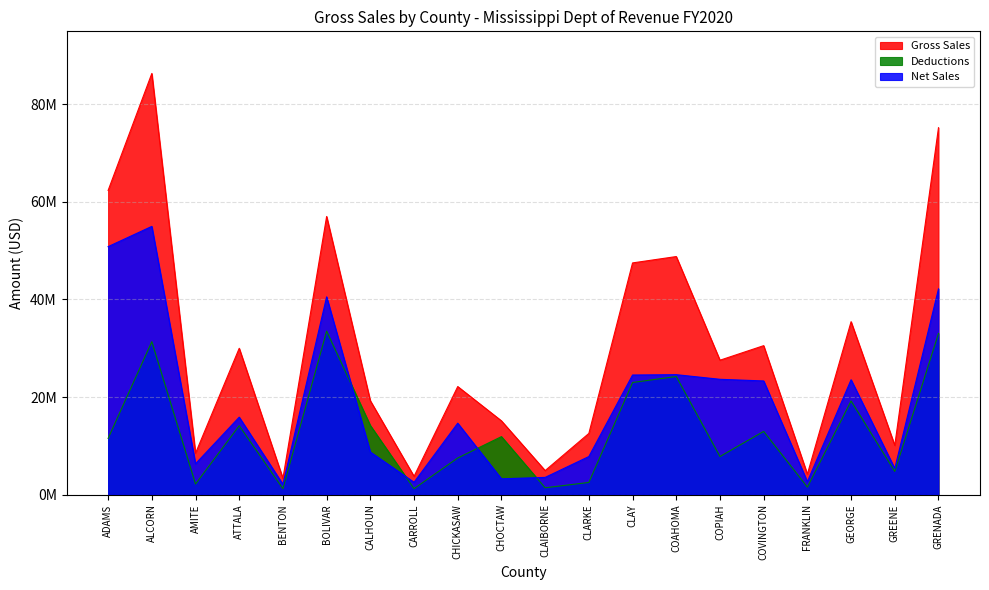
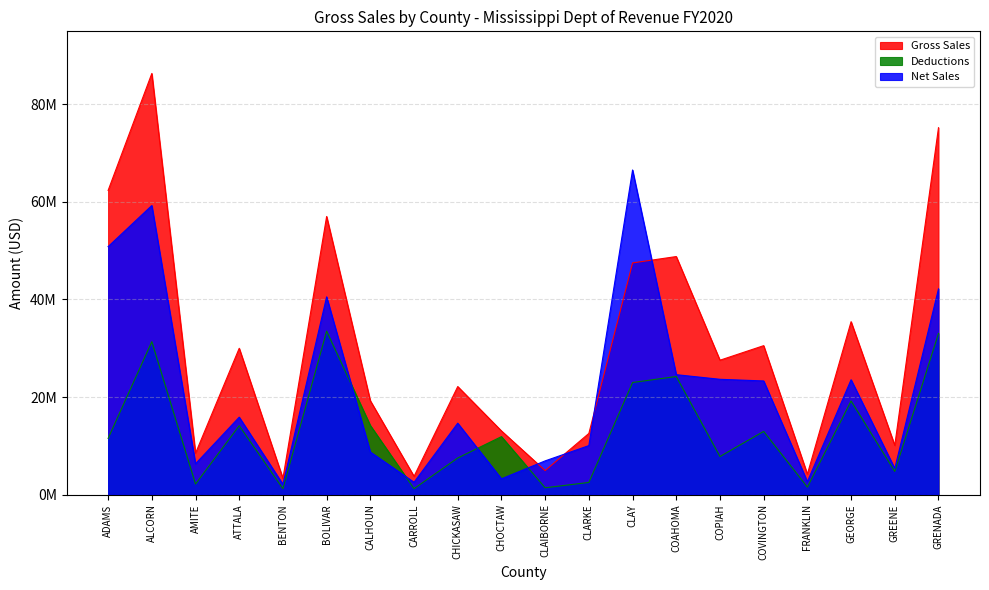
  {
    "Gross Sales": {
      "ADAMS": 62000000,
      "ALCORN": 86000000,
      "AMITE": 8000000,
      "ATTALA": 30000000,
      "BENTON": 3000000,
      "BOLIVAR": 57000000,
      "CALHOUN": 19000000,
      "CARROLL": 4000000,
      "CHICKASAW": 22000000,
-     "CHOCTAW": 15000000,
+     "CHOCTAW": 13000000,
      "CLAIBORNE": 5000000,
      "CLARKE": 13000000,
      "CLAY": 47000000,
      "COAHOMA": 49000000,
      "COPIAH": 28000000,
      "COVINGTON": 31000000,
      "FRANKLIN": 4000000,
      "GEORGE": 35000000,
      "GREENE": 10000000,
      "GRENADA": 75000000
    },
    "Deductions": {
      "ADAMS": 12000000,
      "ALCORN": 31000000,
      "AMITE": 2000000,
      "ATTALA": 14000000,
      "BENTON": 1000000,
      "BOLIVAR": 34000000,
      "CALHOUN": 14000000,
      "CARROLL": 1000000,
      "CHICKASAW": 8000000,
      "CHOCTAW": 12000000,
      "CLAIBORNE": 1000000,
      "CLARKE": 2000000,
      "CLAY": 23000000,
      "COPIAH": 8000000,
      "COVINGTON": 13000000,
      "FRANKLIN": 2000000,
      "GEORGE": 19000000,
      "GREENE": 5000000,
      "GRENADA": 33000000
    },
    "Net Sales": {
      "ADAMS": 51000000,
-     "ALCORN": 55000000,
+     "ALCORN": 59000000,
      "AMITE": 6000000,
      "ATTALA": 16000000,
      "BENTON": 2000000,
      "BOLIVAR": 41000000,
      "CALHOUN": 9000000,
      "CARROLL": 3000000,
      "CHICKASAW": 15000000,
      "CHOCTAW": 3000000,
-     "CLAIBORNE": 4000000,
-     "CLARKE": 8000000,
-     "CLAY": 25000000,
+     "CLAIBORNE": 7000000,
+     "CLARKE": 10000000,
+     "CLAY": 67000000,
      "COPIAH": 24000000,
      "COVINGTON": 23000000,
      "FRANKLIN": 3000000,
      "GEORGE": 24000000,
      "GREENE": 5000000,
      "GRENADA": 42000000
    }
  }
